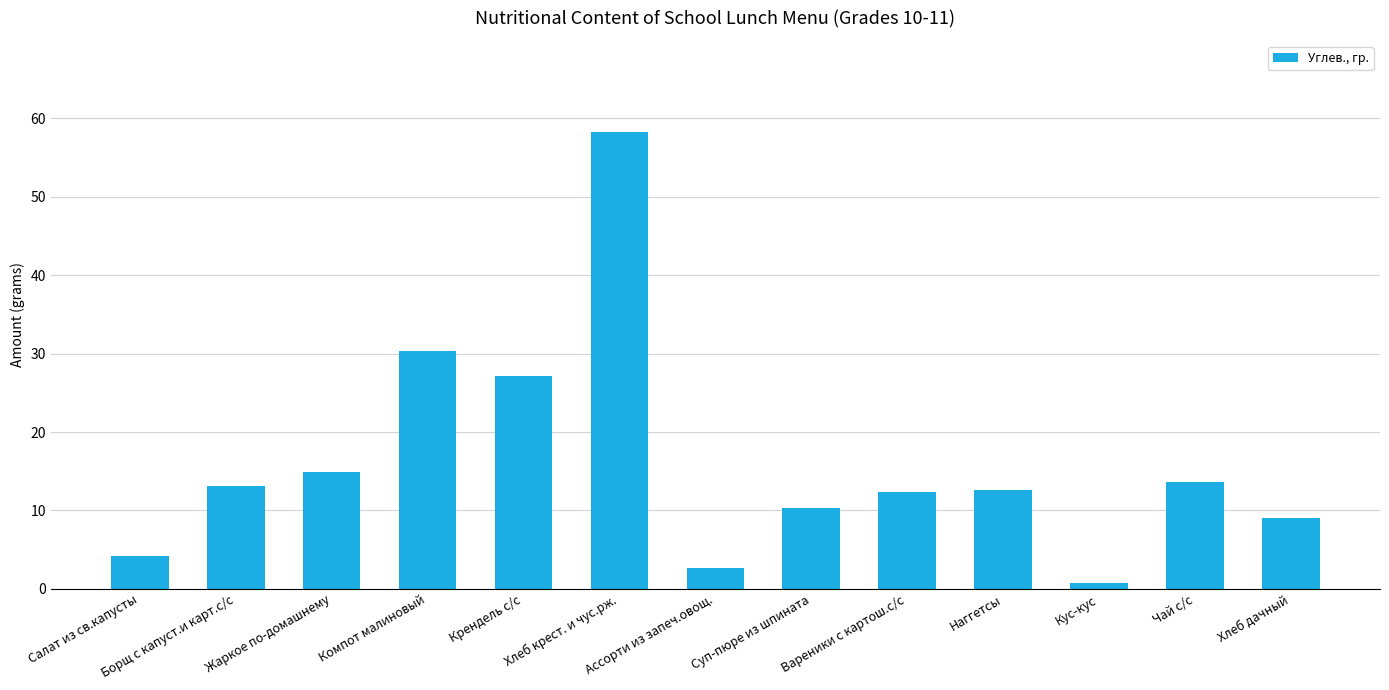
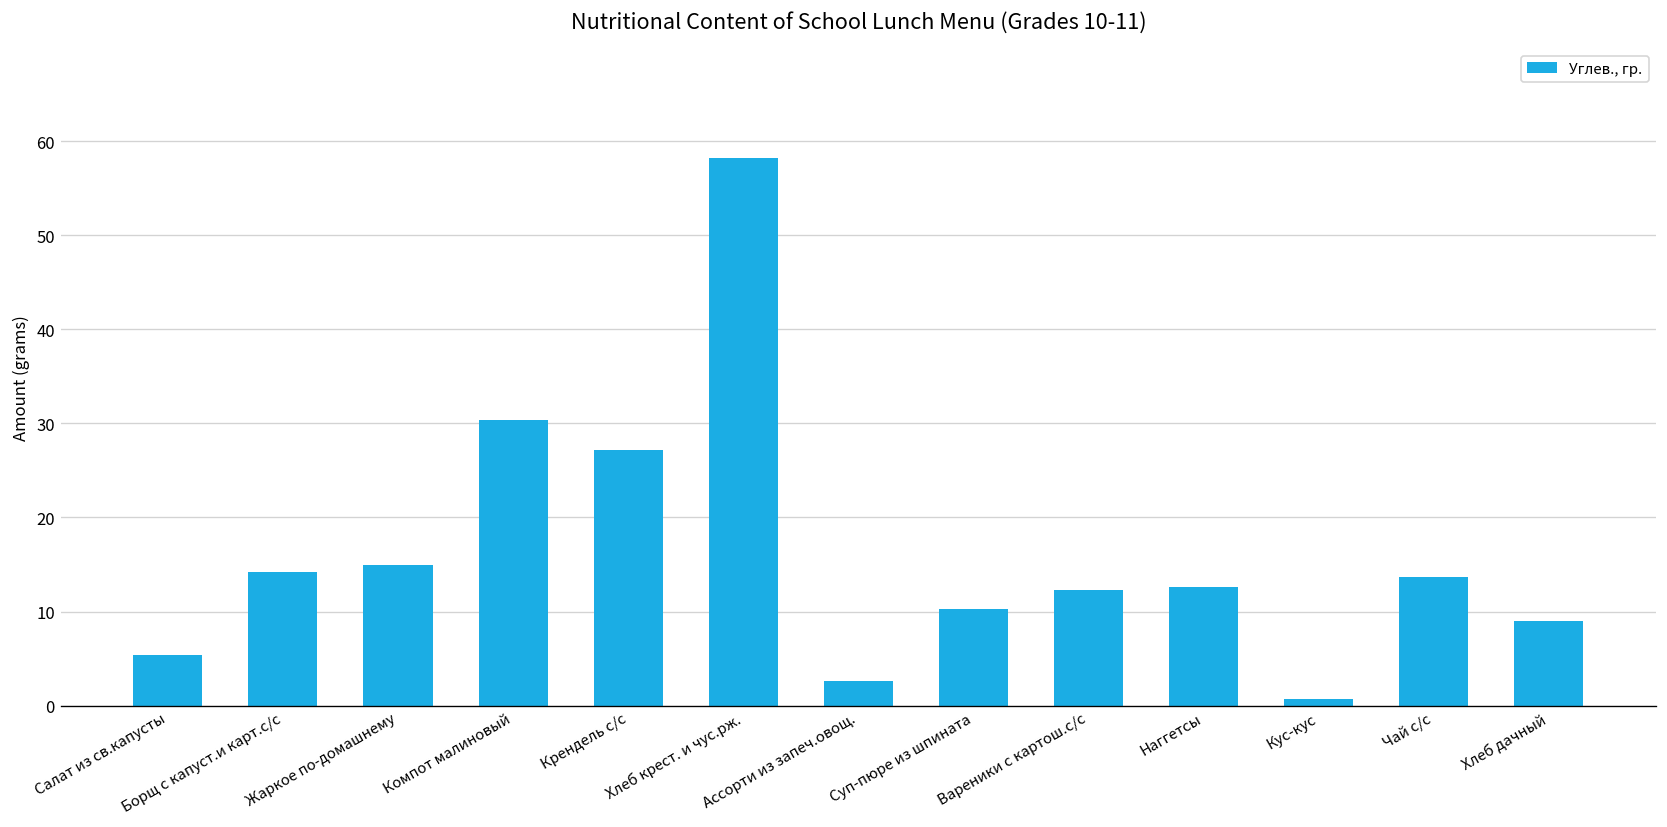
  {
-   "Салат из св.капусты": 4,
-   "Борщ с капуст.и карт.с/с": 13,
+   "Салат из св.капусты": 5,
+   "Борщ с капуст.и карт.с/с": 14,
    "Жаркое по-домашнему": 15,
    "Компот малиновый": 30,
    "Крендель с/с": 27,
    "Хлеб крест. и чус.рж.": 58,
    "Ассорти из запеч.овощ.": 3,
    "Суп-пюре из шпината": 10,
    "Вареники с картош.с/с": 12,
    "Наггетсы": 13,
    "Кус-кус": 1,
    "Чай с/с": 14,
    "Хлеб дачный": 9
  }
